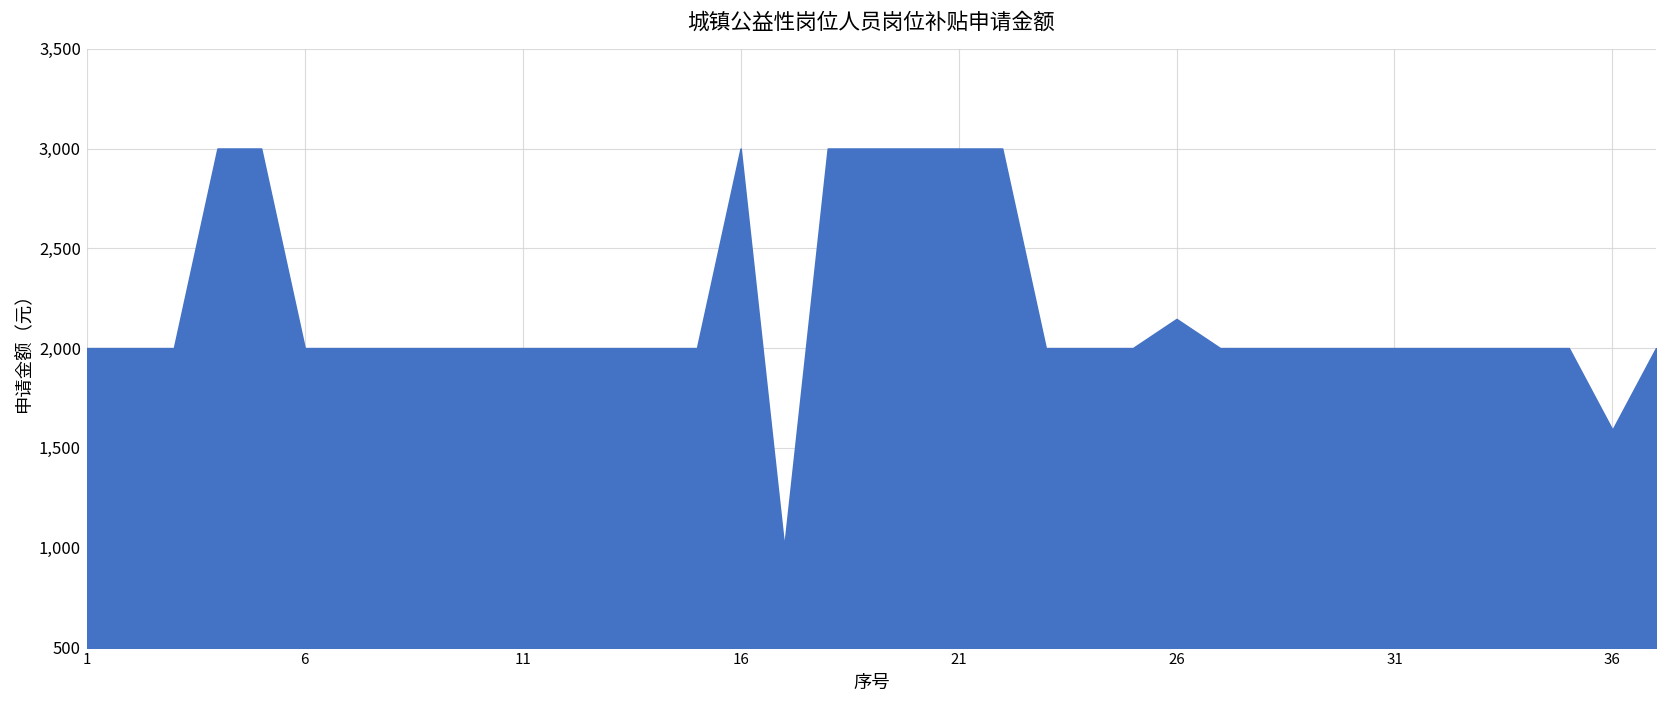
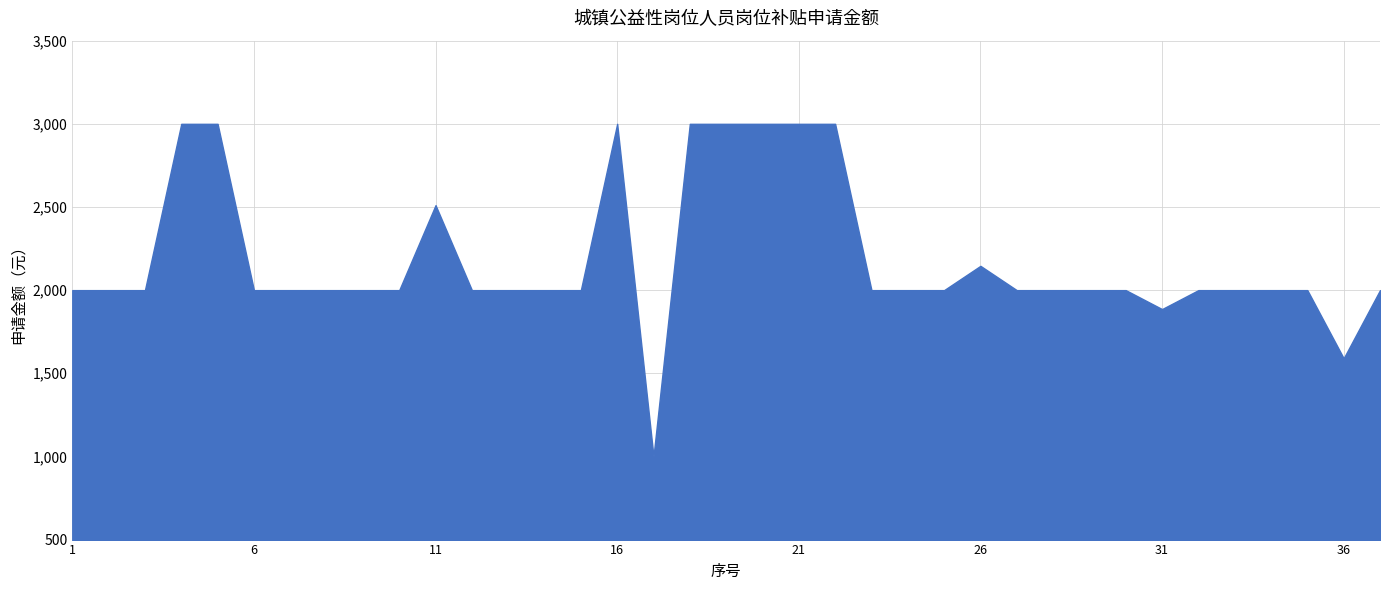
  {
    "1": "2,000",
    "6": "2,000",
-   "11": "2,000",
+   "11": "2,510",
    "16": "3,000",
    "21": "3,000",
    "26": "2,150",
-   "31": "2,000",
+   "31": "1,890",
    "36": "1,590"
  }
